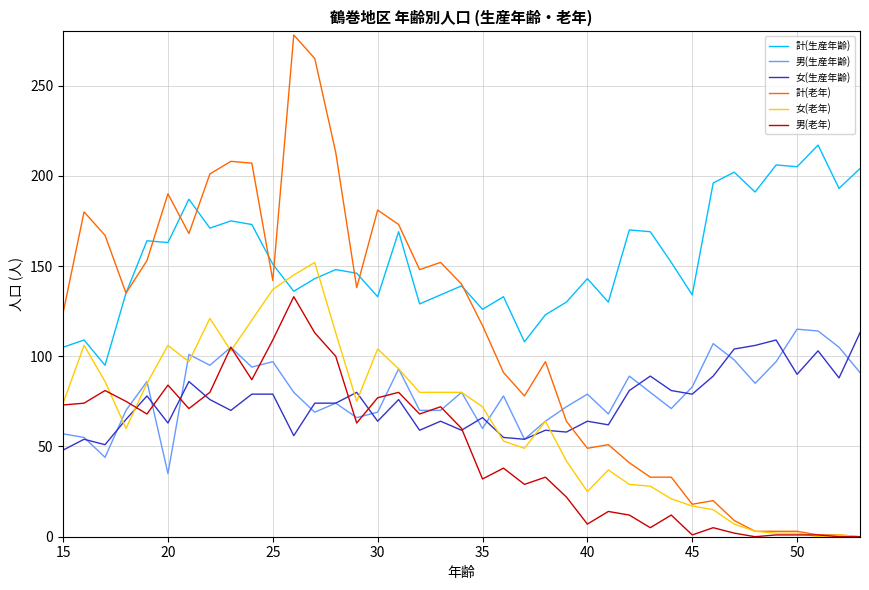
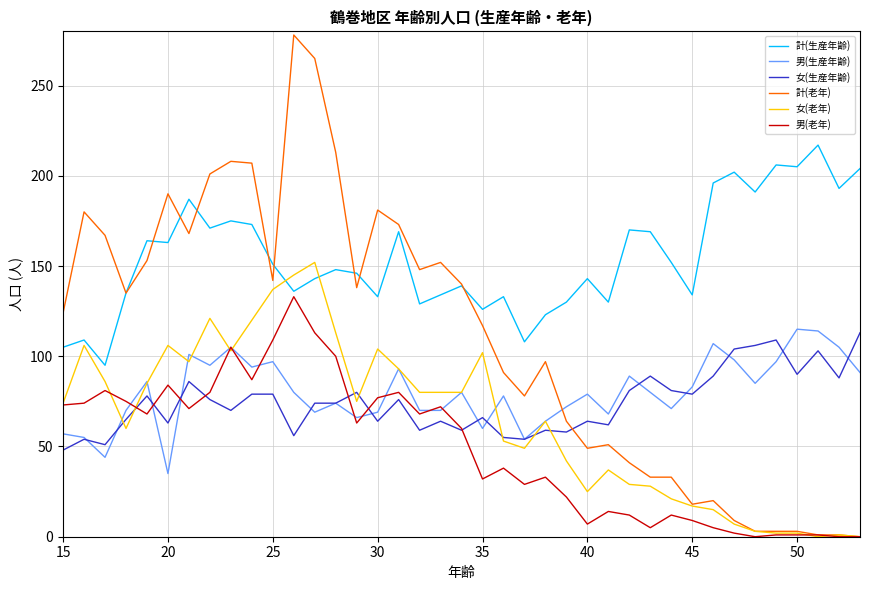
  {
    "計(生産年齢)": {
      "15": 105,
      "20": 163,
      "25": 151,
      "30": 133,
      "35": 126,
      "40": 143,
      "45": 134,
      "50": 205
    },
    "男(生産年齢)": {
      "15": 57,
      "20": 35,
      "25": 97,
      "30": 69,
      "35": 60,
      "40": 79,
      "45": 83,
      "50": 115
    },
    "女(生産年齢)": {
      "15": 48,
      "20": 63,
      "25": 79,
      "30": 64,
      "35": 66,
      "40": 64,
      "45": 79,
      "50": 90
    },
    "計(老年)": {
      "15": 124,
      "20": 190,
      "25": 142,
      "30": 181,
      "35": 117,
      "40": 49
    },
    "女(老年)": {
      "20": 106,
      "25": 137,
      "30": 104,
-     "35": 72,
+     "35": 102,
      "40": 25
    },
    "男(老年)": {
      "20": 84,
      "25": 109,
      "30": 77,
      "35": 32,
      "40": 7,
-     "45": 1
+     "45": 9
    }
  }
